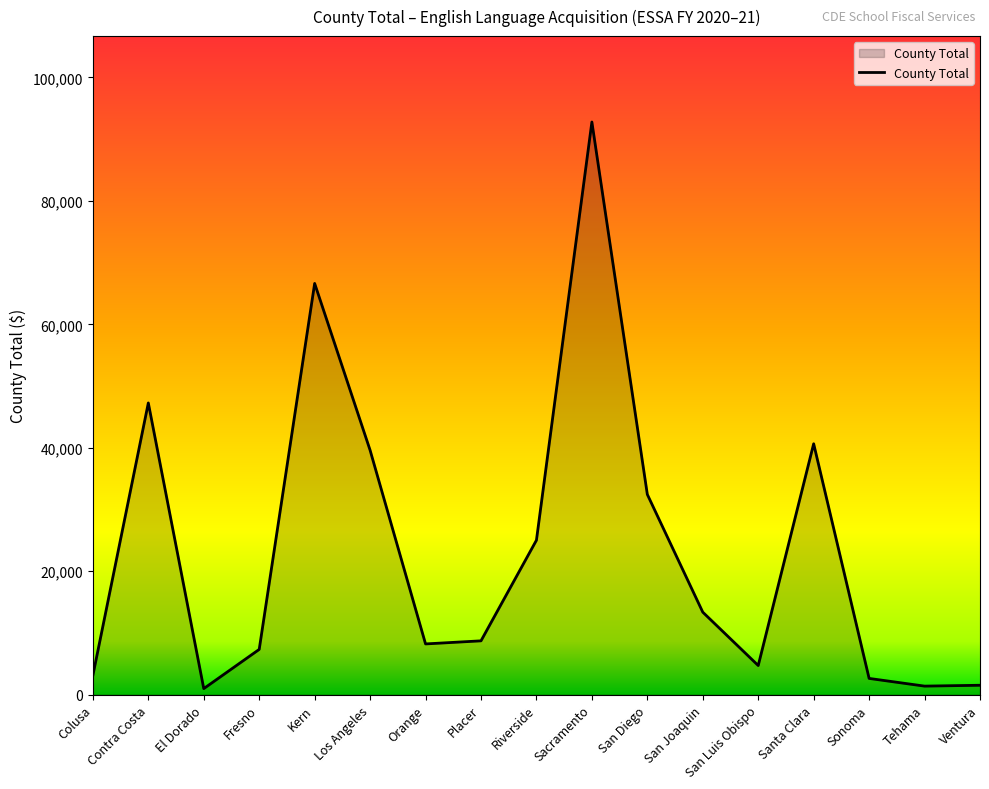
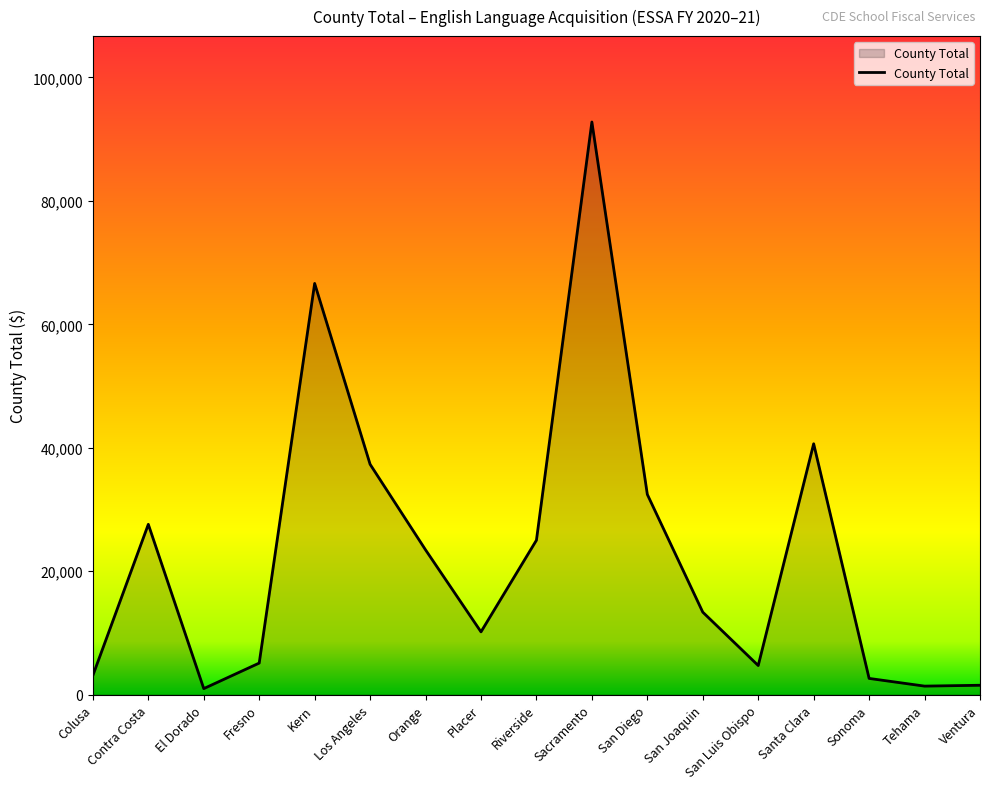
  {
    "Colusa": "3,000",
-   "Contra Costa": "47,000",
+   "Contra Costa": "28,000",
    "El Dorado": "1,000",
-   "Fresno": "7,000",
+   "Fresno": "5,000",
    "Kern": "67,000",
-   "Los Angeles": "40,000",
-   "Orange": "8,000",
-   "Placer": "9,000",
+   "Los Angeles": "37,000",
+   "Orange": "23,000",
+   "Placer": "10,000",
    "Riverside": "25,000",
    "Sacramento": "93,000",
    "San Diego": "32,000",
    "San Joaquin": "13,000",
    "San Luis Obispo": "5,000",
    "Santa Clara": "41,000",
    "Sonoma": "3,000",
    "Tehama": "1,000",
    "Ventura": "2,000"
  }
